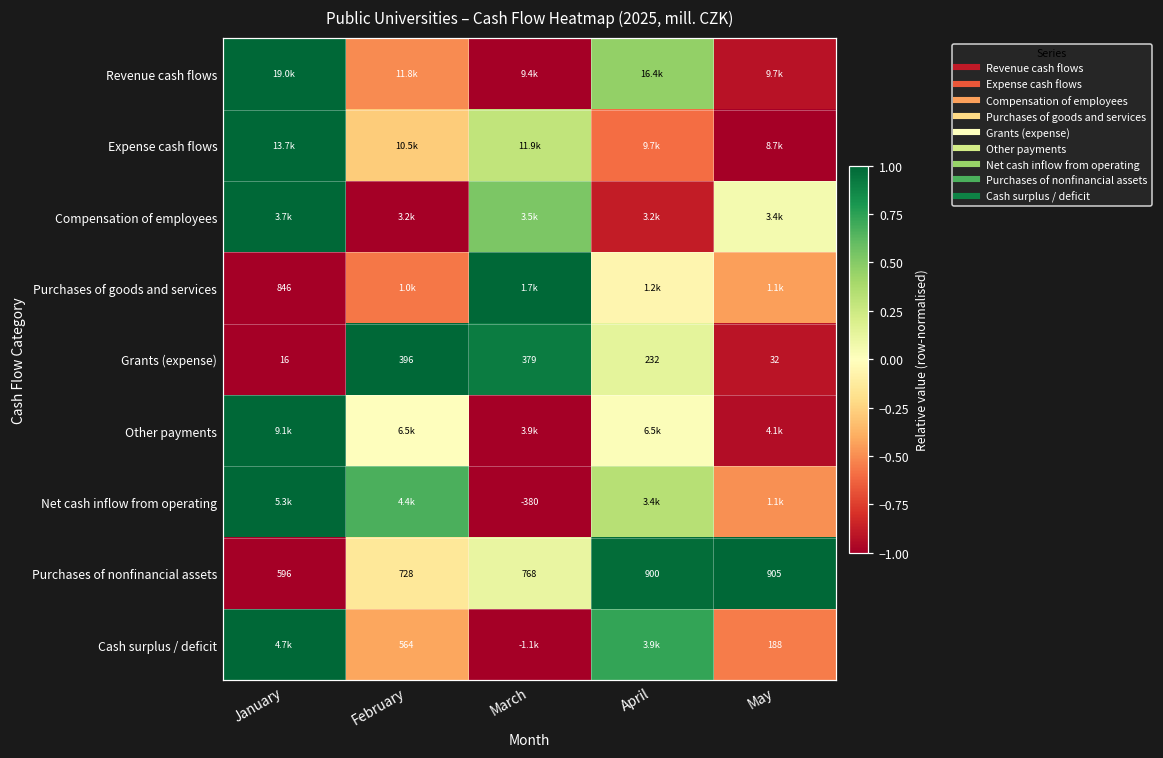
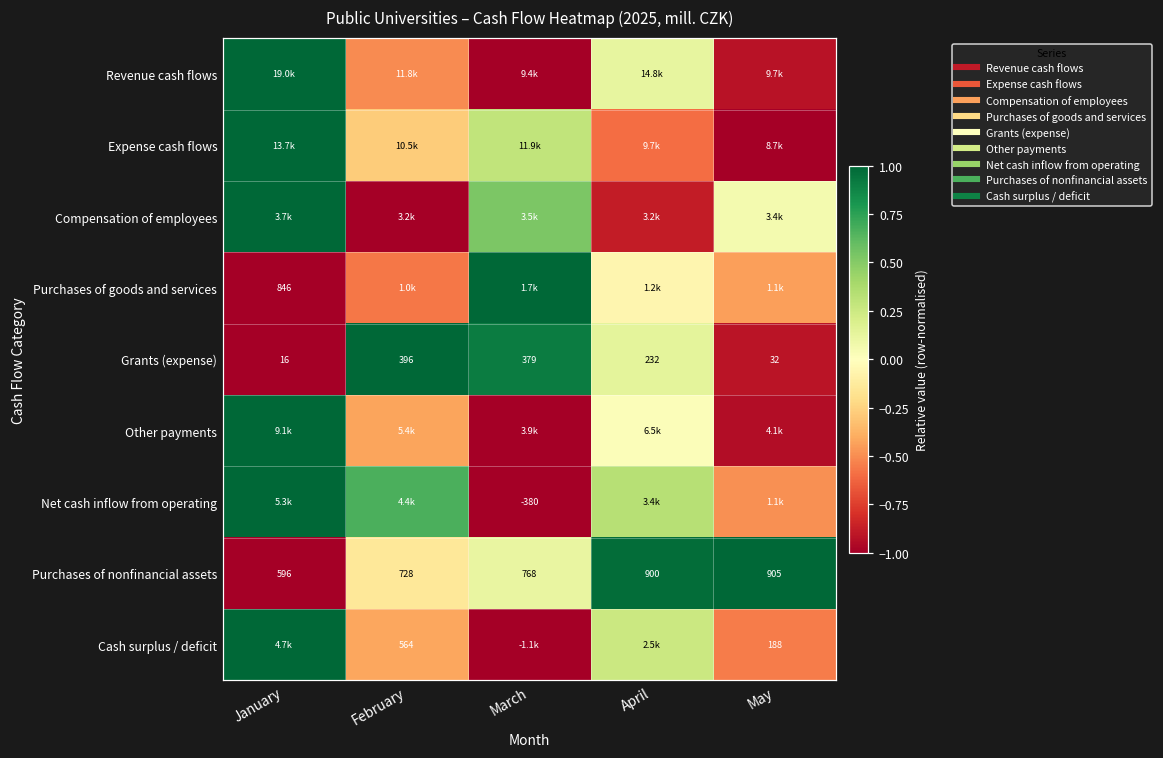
  {
    "Revenue cash flows": {
      "January": "19.0k",
      "February": "11.8k",
      "March": "9.4k",
-     "April": "16.4k",
+     "April": "14.8k",
      "May": "9.7k"
    },
    "Expense cash flows": {
      "January": "13.7k",
      "February": "10.5k",
      "March": "11.9k",
      "April": "9.7k",
      "May": "8.7k"
    },
    "Compensation of employees": {
      "January": "3.7k",
      "February": "3.2k",
      "March": "3.5k",
      "April": "3.2k",
      "May": "3.4k"
    },
    "Purchases of goods and services": {
      "January": "846",
      "February": "1.0k",
      "March": "1.7k",
      "April": "1.2k",
      "May": "1.1k"
    },
    "Grants (expense)": {
      "January": "16",
      "February": "396",
      "March": "379",
      "April": "232",
      "May": "32"
    },
    "Other payments": {
      "January": "9.1k",
-     "February": "6.5k",
+     "February": "5.4k",
      "March": "3.9k",
      "April": "6.5k",
      "May": "4.1k"
    },
    "Net cash inflow from operating": {
      "January": "5.3k",
      "February": "4.4k",
      "March": "-380",
      "April": "3.4k",
      "May": "1.1k"
    },
    "Purchases of nonfinancial assets": {
      "January": "596",
      "February": "728",
      "March": "768",
      "April": "900",
      "May": "905"
    },
    "Cash surplus / deficit": {
      "January": "4.7k",
      "February": "564",
      "March": "-1.1k",
-     "April": "3.9k",
+     "April": "2.5k",
      "May": "188"
    }
  }
